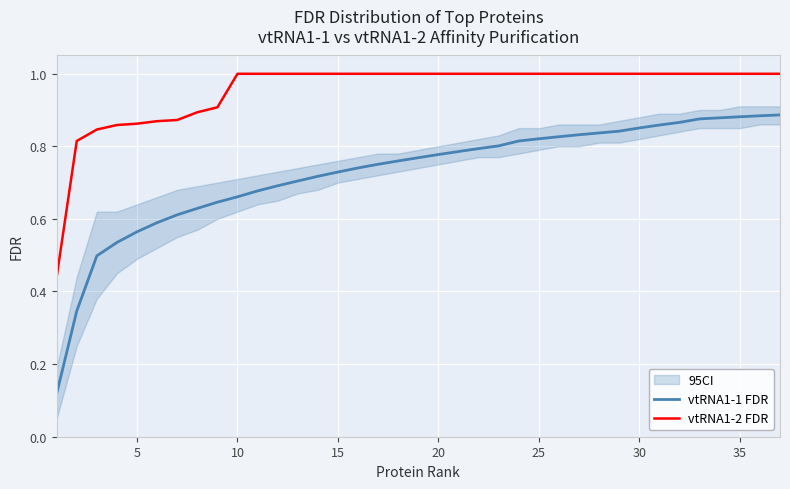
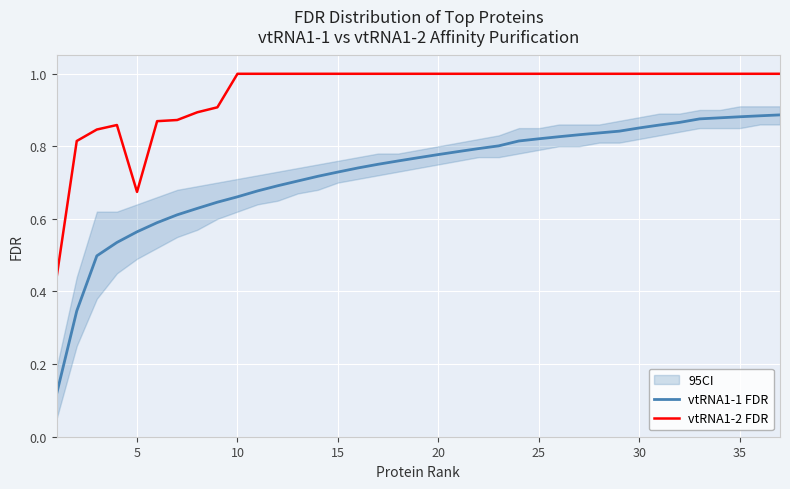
  {
    "vtRNA1-2 FDR": {
-     "5": 0.86,
+     "5": 0.67,
      "10": 1.00,
      "15": 1.00,
      "20": 1.00,
      "25": 1.00,
      "30": 1.00,
      "35": 1.00
    }
  }
